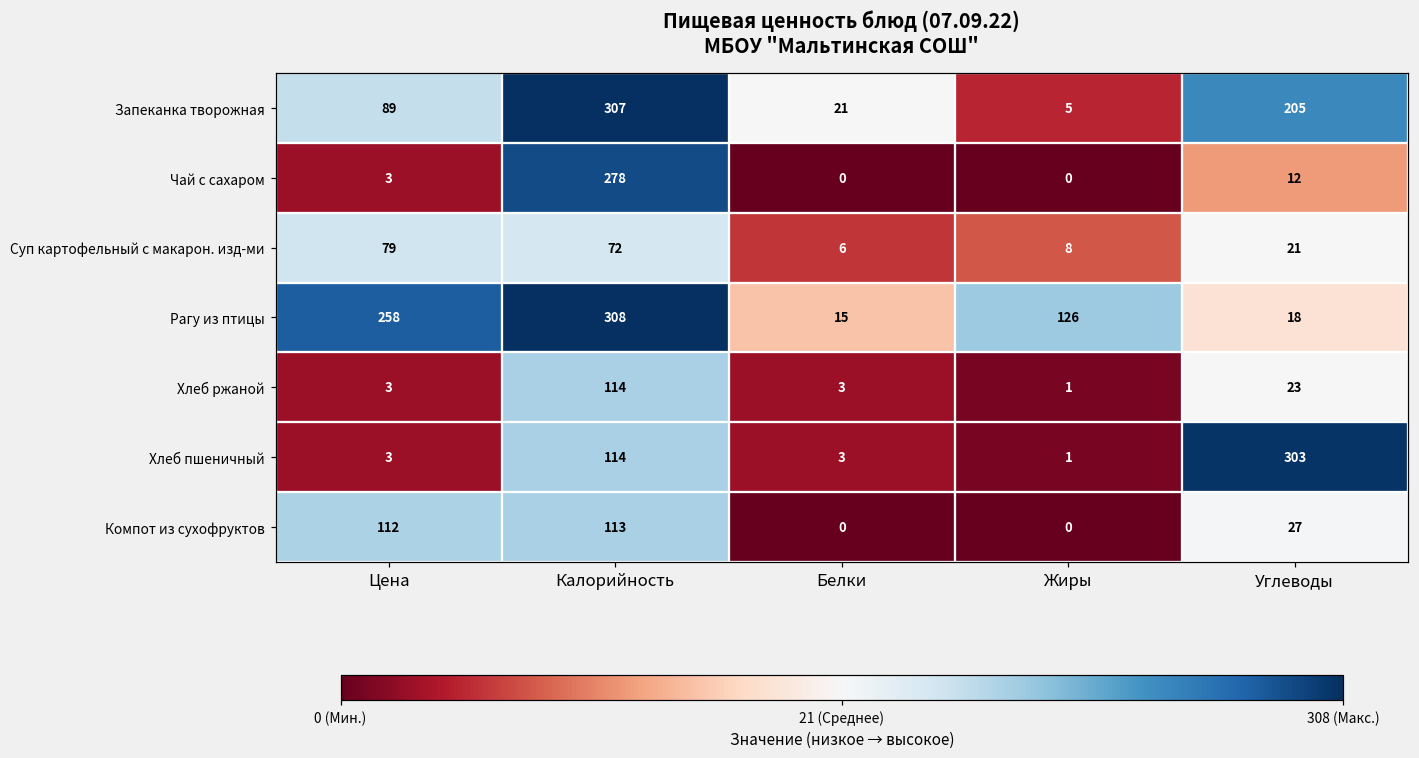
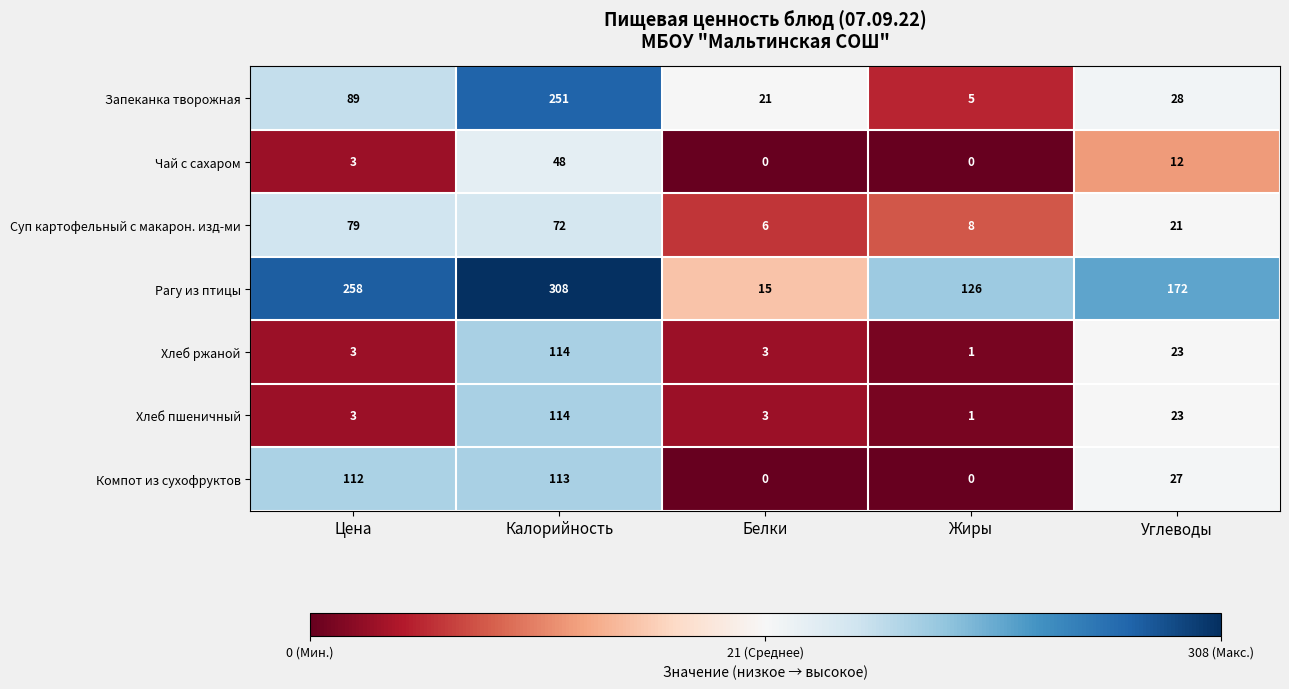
  {
    "Запеканка творожная": {
      "Цена": 89,
-     "Калорийность": 307,
+     "Калорийность": 251,
      "Белки": 21,
      "Жиры": 5,
-     "Углеводы": 205
+     "Углеводы": 28
    },
    "Чай с сахаром": {
      "Цена": 3,
-     "Калорийность": 278,
+     "Калорийность": 48,
      "Белки": 0,
      "Жиры": 0,
      "Углеводы": 12
    },
    "Суп картофельный с макарон. изд-ми": {
      "Цена": 79,
      "Калорийность": 72,
      "Белки": 6,
      "Жиры": 8,
      "Углеводы": 21
    },
    "Рагу из птицы": {
      "Цена": 258,
      "Калорийность": 308,
      "Белки": 15,
      "Жиры": 126,
-     "Углеводы": 18
+     "Углеводы": 172
    },
    "Хлеб ржаной": {
      "Цена": 3,
      "Калорийность": 114,
      "Белки": 3,
      "Жиры": 1,
      "Углеводы": 23
    },
    "Хлеб пшеничный": {
      "Цена": 3,
      "Калорийность": 114,
      "Белки": 3,
      "Жиры": 1,
-     "Углеводы": 303
+     "Углеводы": 23
    },
    "Компот из сухофруктов": {
      "Цена": 112,
      "Калорийность": 113,
      "Белки": 0,
      "Жиры": 0,
      "Углеводы": 27
    }
  }
